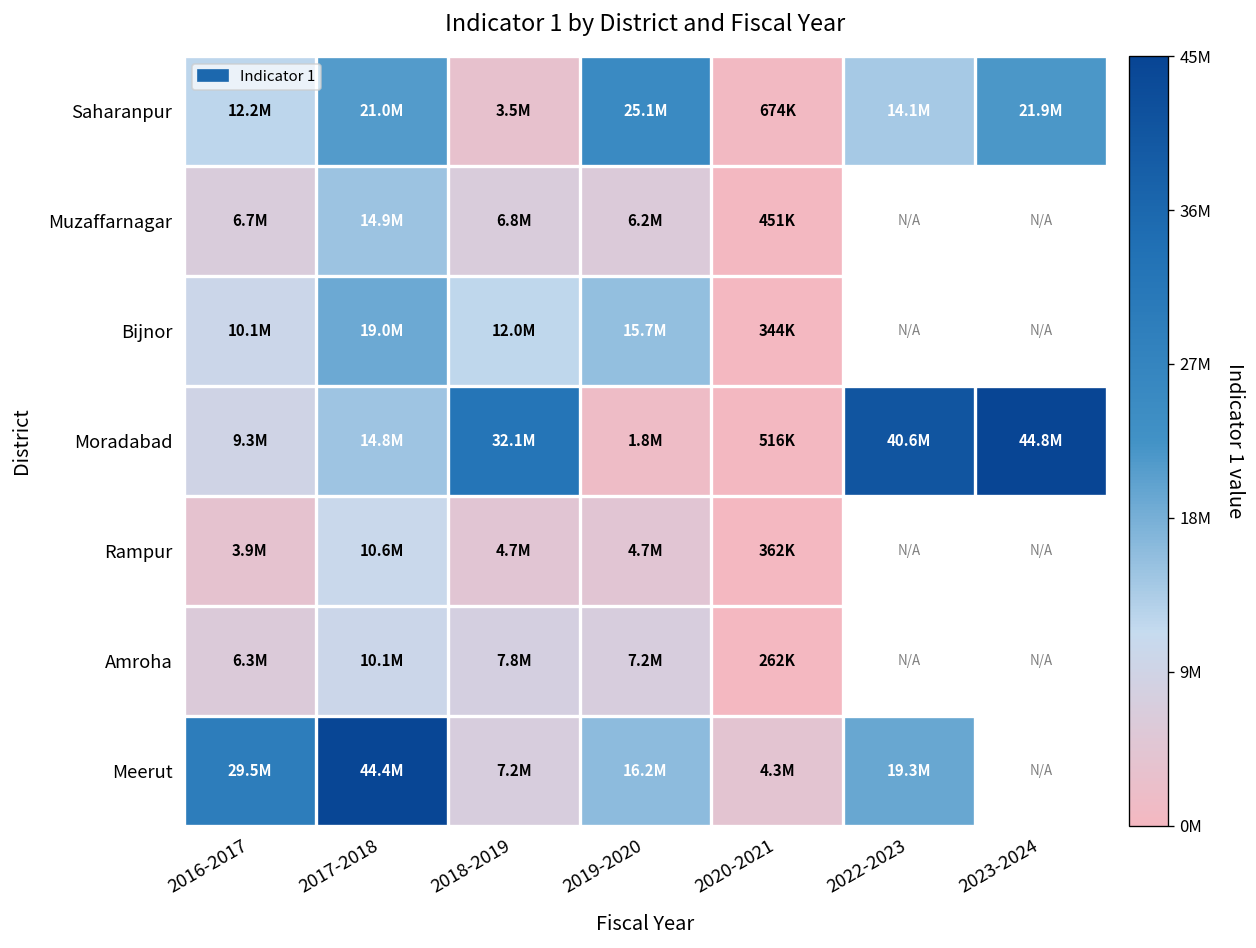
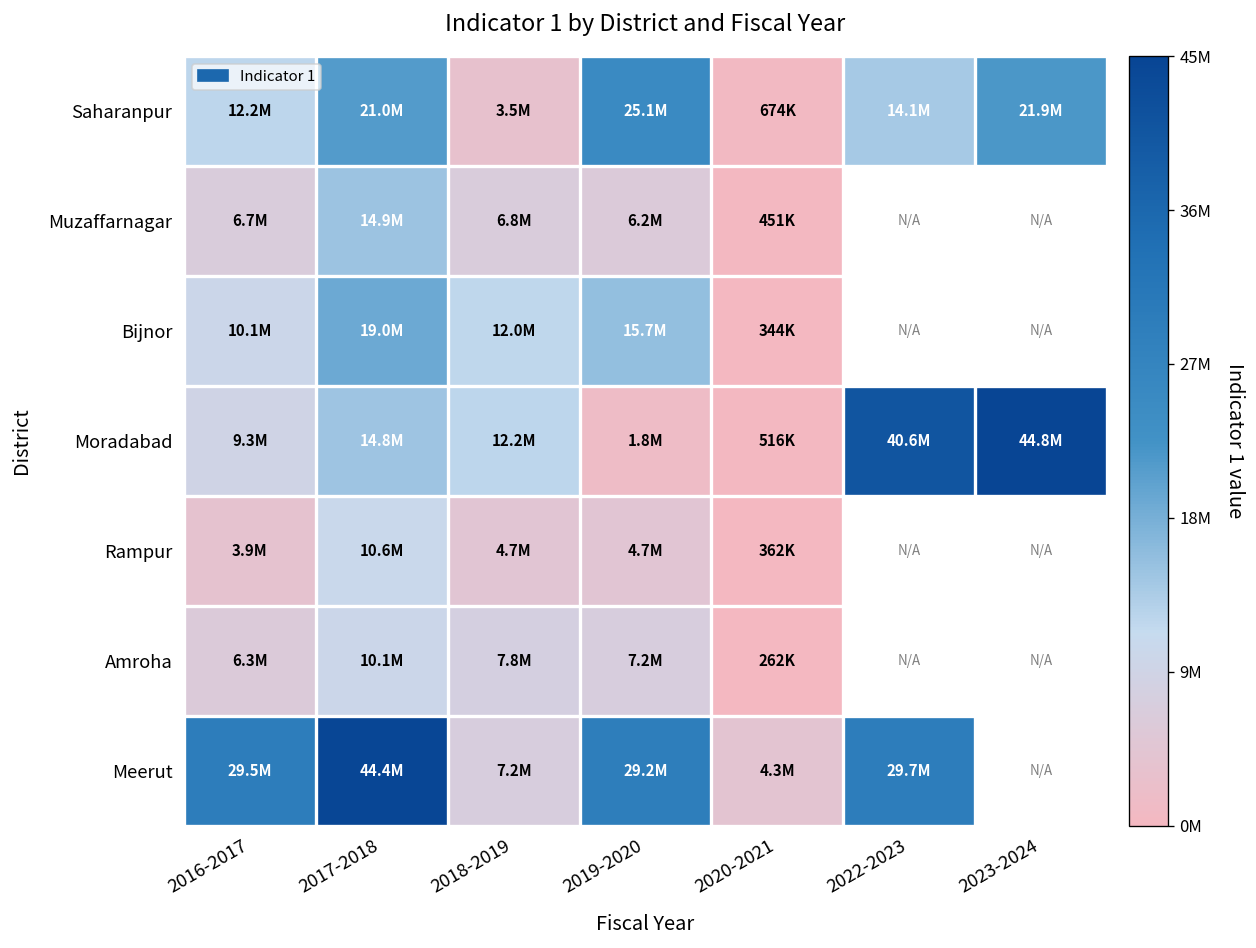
  {
    "Saharanpur": {
      "2016-2017": "12.2M",
      "2017-2018": "21.0M",
      "2018-2019": "3.5M",
      "2019-2020": "25.1M",
      "2020-2021": "674K",
      "2022-2023": "14.1M",
      "2023-2024": "21.9M"
    },
    "Muzaffarnagar": {
      "2016-2017": "6.7M",
      "2017-2018": "14.9M",
      "2018-2019": "6.8M",
      "2019-2020": "6.2M",
      "2020-2021": "451K"
    },
    "Bijnor": {
      "2016-2017": "10.1M",
      "2017-2018": "19.0M",
      "2018-2019": "12.0M",
      "2019-2020": "15.7M",
      "2020-2021": "344K"
    },
    "Moradabad": {
      "2016-2017": "9.3M",
      "2017-2018": "14.8M",
-     "2018-2019": "32.1M",
+     "2018-2019": "12.2M",
      "2019-2020": "1.8M",
      "2020-2021": "516K",
      "2022-2023": "40.6M",
      "2023-2024": "44.8M"
    },
    "Rampur": {
      "2016-2017": "3.9M",
      "2017-2018": "10.6M",
      "2018-2019": "4.7M",
      "2019-2020": "4.7M",
      "2020-2021": "362K"
    },
    "Amroha": {
      "2016-2017": "6.3M",
      "2017-2018": "10.1M",
      "2018-2019": "7.8M",
      "2019-2020": "7.2M",
      "2020-2021": "262K"
    },
    "Meerut": {
      "2016-2017": "29.5M",
      "2017-2018": "44.4M",
      "2018-2019": "7.2M",
-     "2019-2020": "16.2M",
+     "2019-2020": "29.2M",
      "2020-2021": "4.3M",
-     "2022-2023": "19.3M"
+     "2022-2023": "29.7M"
    }
  }
